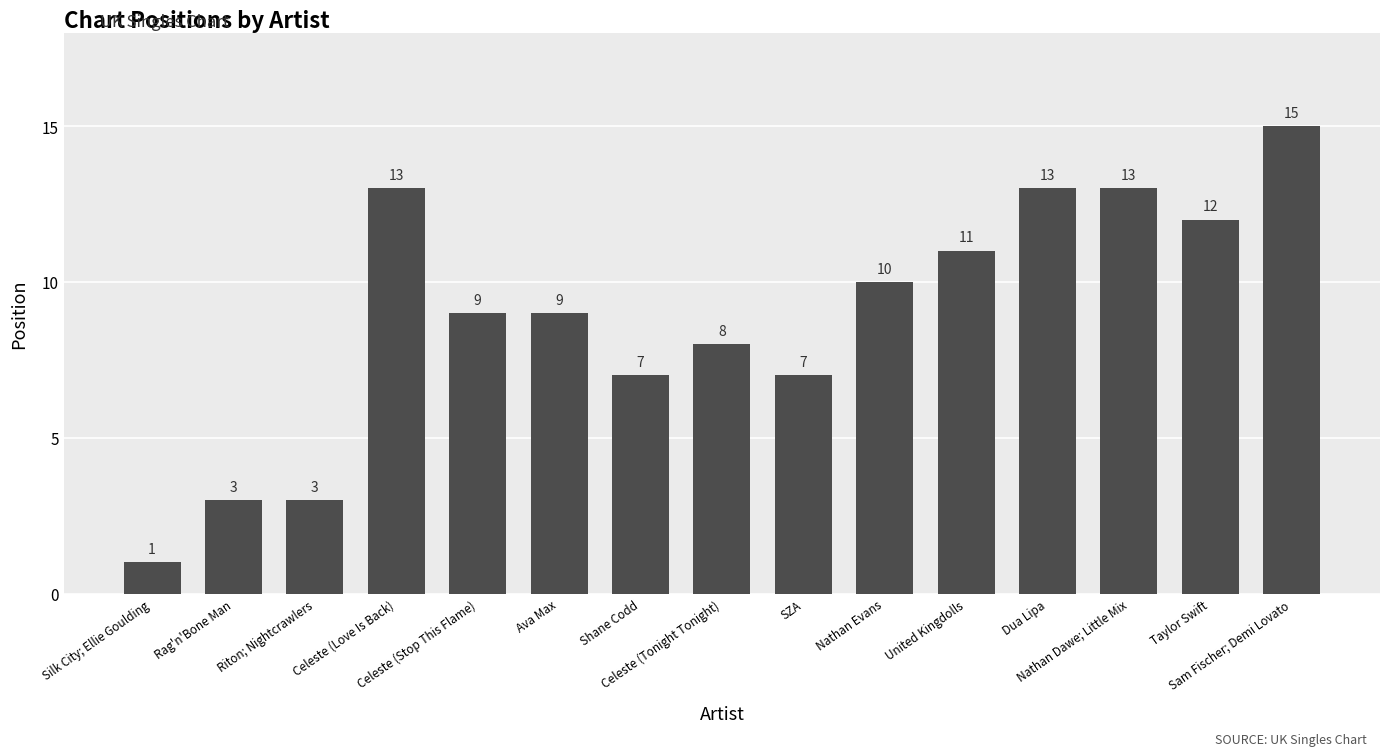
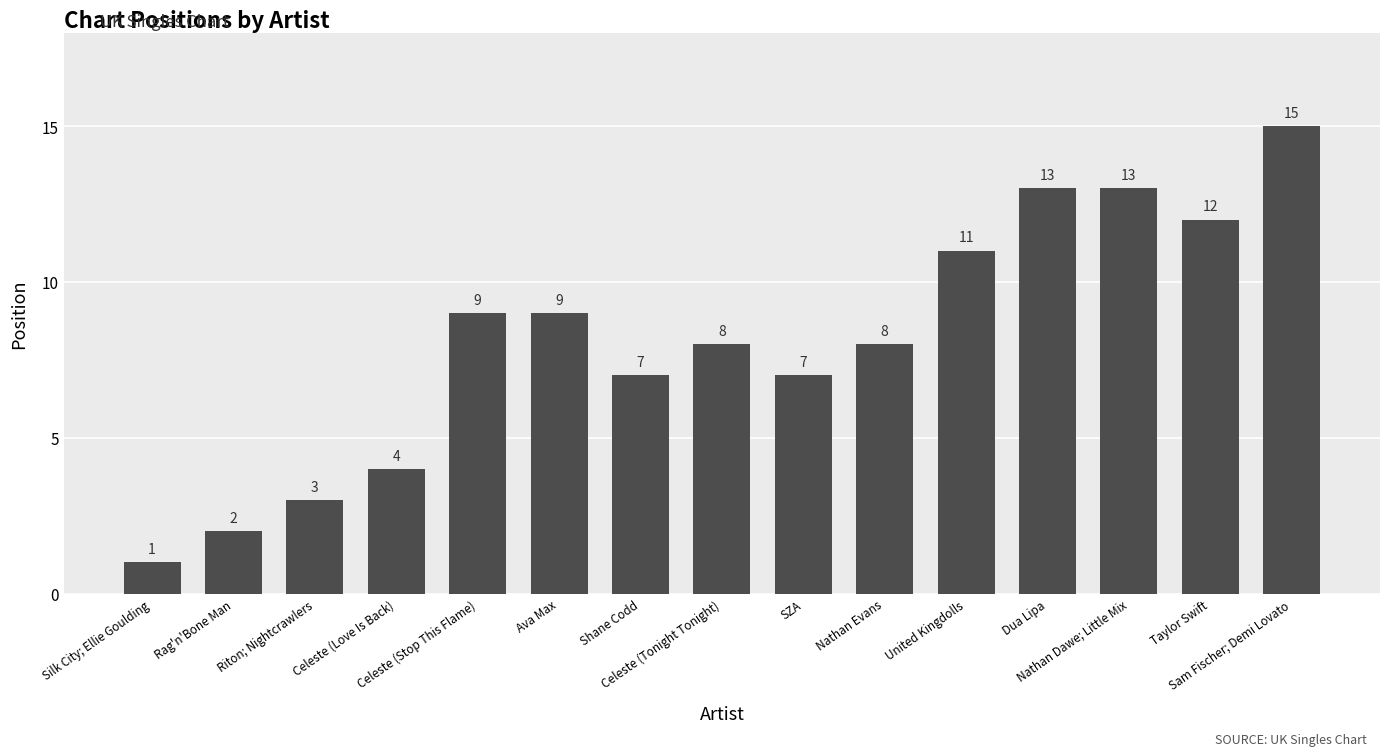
  {
    "Silk City; Ellie Goulding": 1,
-   "Rag'n'Bone Man": 3,
+   "Rag'n'Bone Man": 2,
    "Riton; Nightcrawlers": 3,
-   "Celeste (Love Is Back)": 13,
+   "Celeste (Love Is Back)": 4,
    "Celeste (Stop This Flame)": 9,
    "Ava Max": 9,
    "Shane Codd": 7,
    "Celeste (Tonight Tonight)": 8,
    "SZA": 7,
-   "Nathan Evans": 10,
+   "Nathan Evans": 8,
    "United Kingdolls": 11,
    "Dua Lipa": 13,
    "Nathan Dawe; Little Mix": 13,
    "Taylor Swift": 12,
    "Sam Fischer; Demi Lovato": 15
  }
